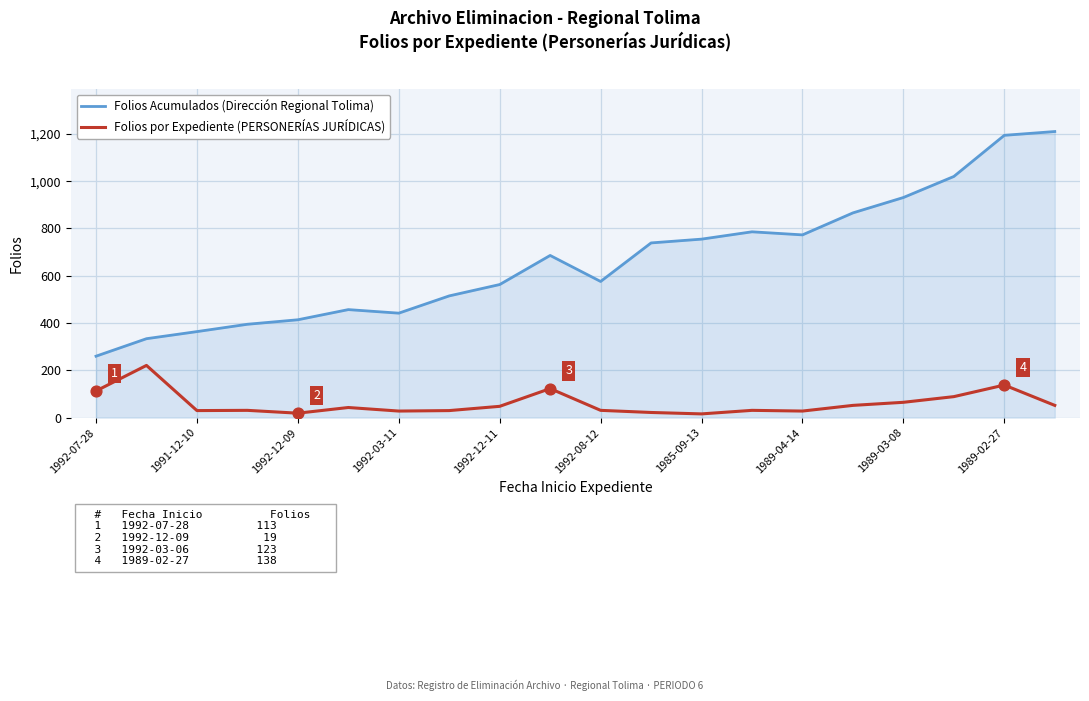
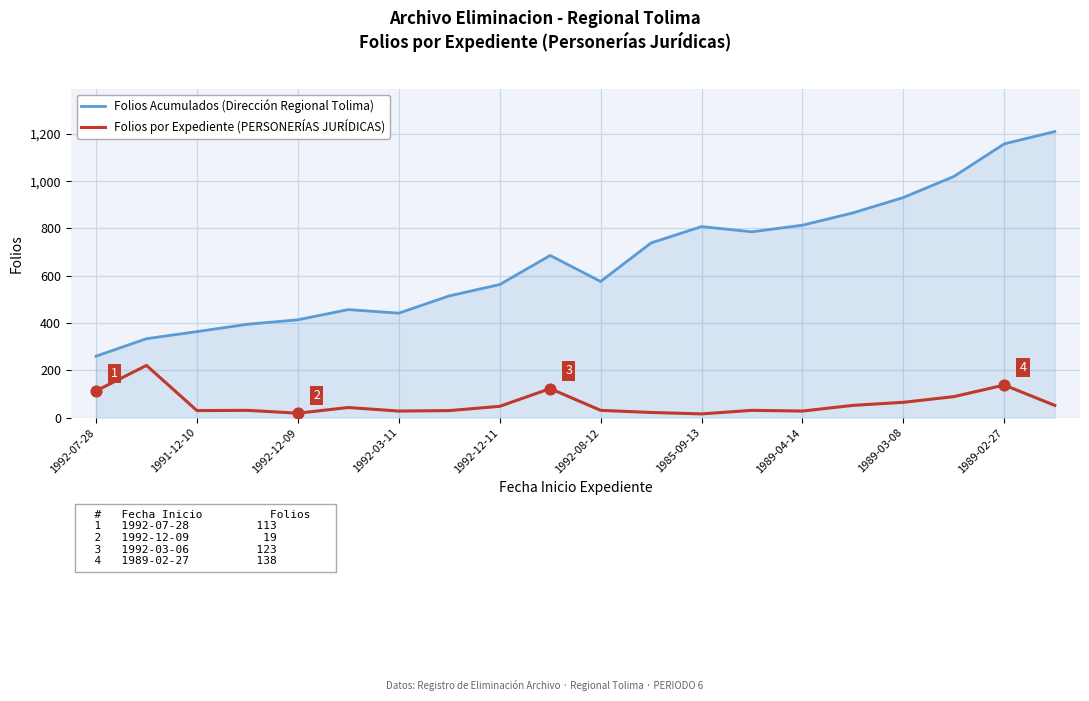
  {
    "Folios Acumulados (Dirección Regional Tolima)": {
      "1991-12-10": "360",
      "1992-12-09": "410",
      "1992-03-11": "440",
      "1992-12-11": "560",
      "1992-08-12": "580",
-     "1985-09-13": "760",
-     "1989-04-14": "770",
+     "1985-09-13": "810",
+     "1989-04-14": "810",
      "1989-03-08": "930",
-     "1989-02-27": "1,190"
+     "1989-02-27": "1,160"
    }
  }
